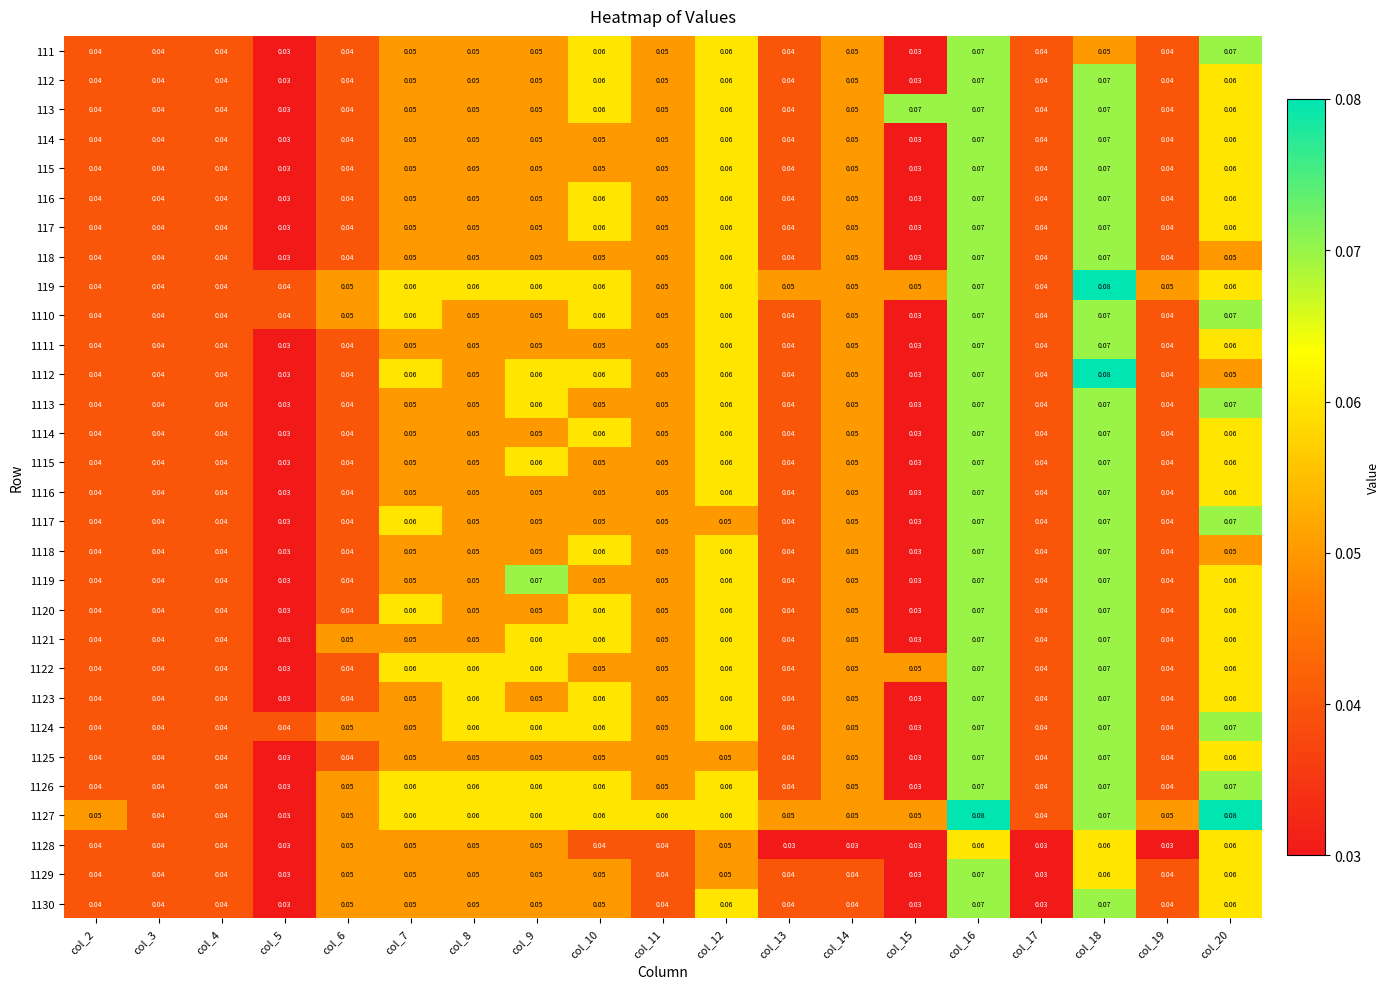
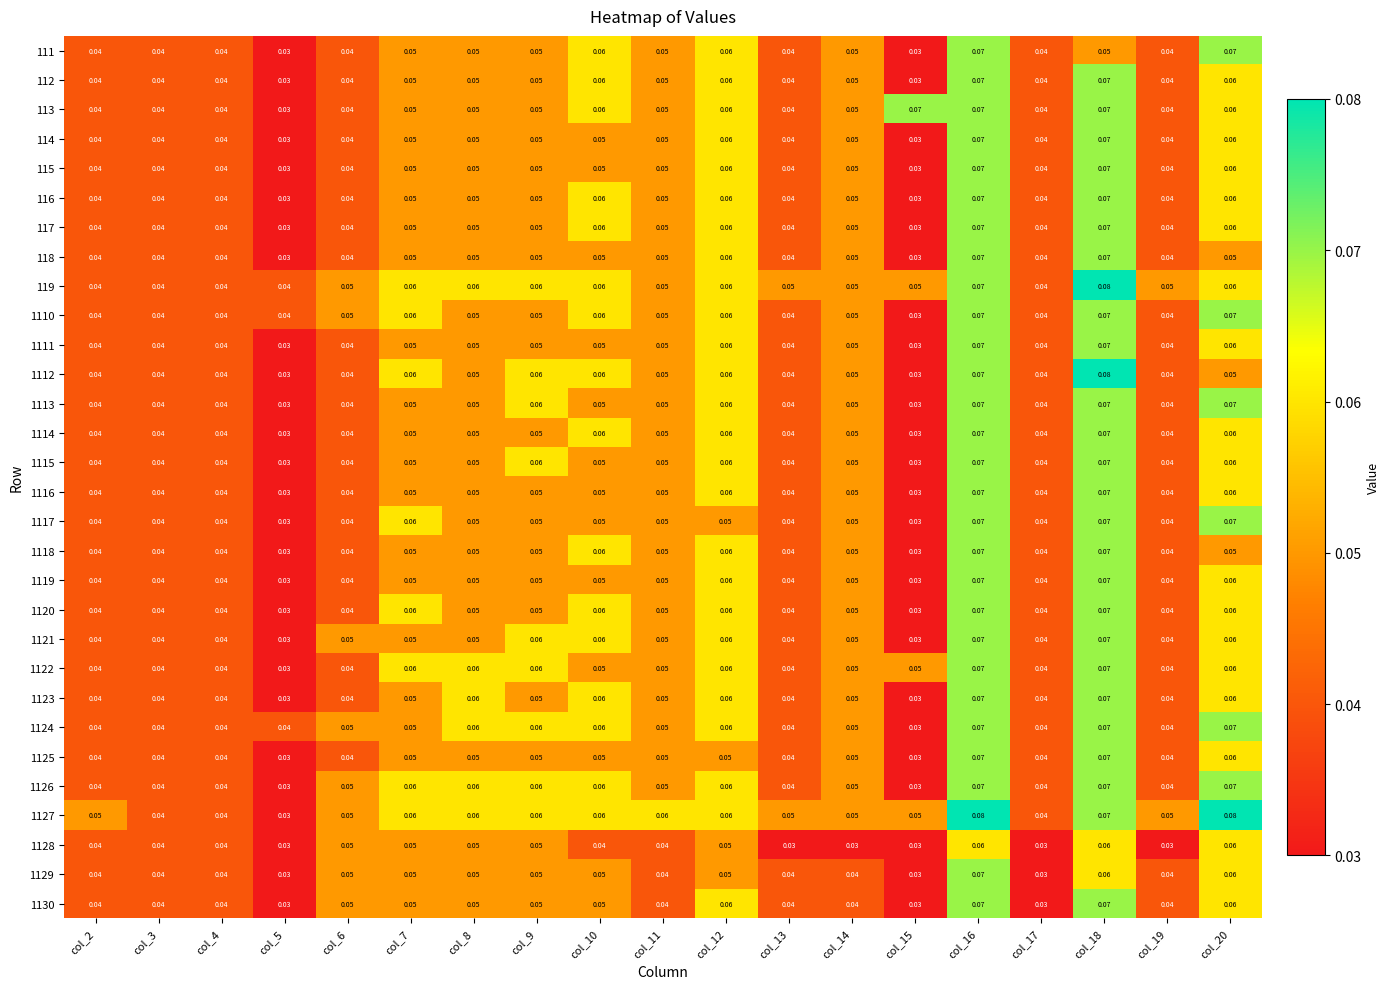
  {
    "1119": {
      "col_2": 0.04,
      "col_3": 0.04,
      "col_4": 0.04,
      "col_5": 0.03,
      "col_6": 0.04,
      "col_7": 0.05,
      "col_8": 0.05,
-     "col_9": 0.07,
+     "col_9": 0.05,
      "col_10": 0.05,
      "col_11": 0.05,
      "col_12": 0.06,
      "col_13": 0.04,
      "col_14": 0.05,
      "col_15": 0.03,
      "col_16": 0.07,
      "col_17": 0.04,
      "col_18": 0.07,
      "col_19": 0.04,
      "col_20": 0.06
    }
  }
